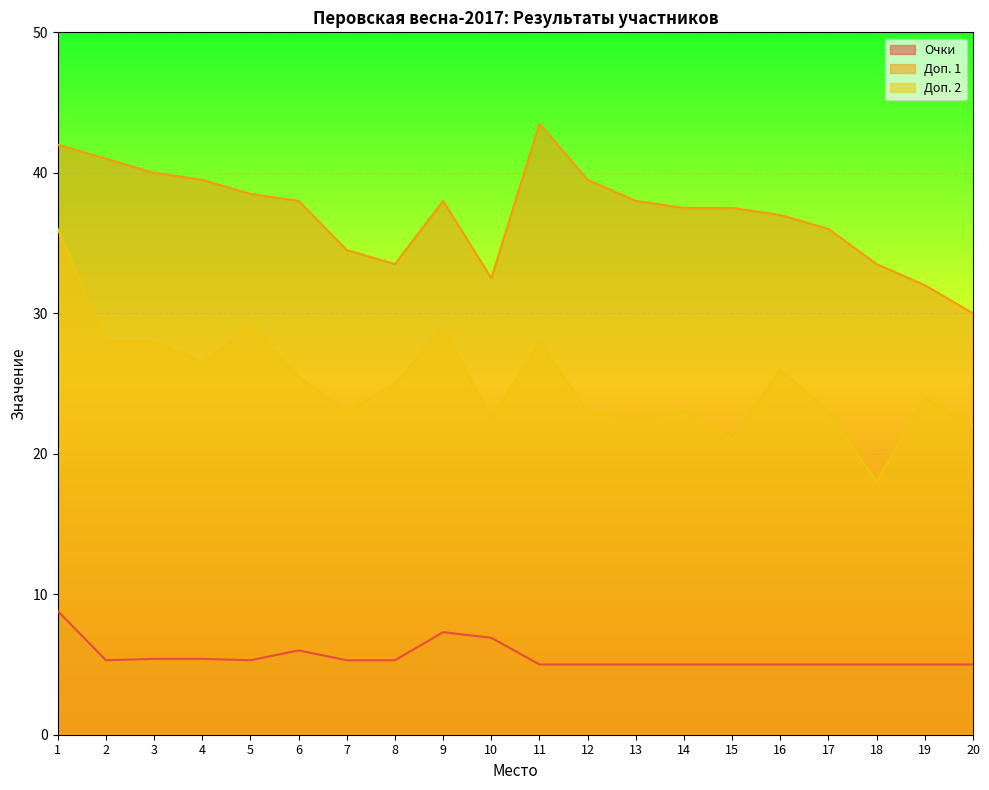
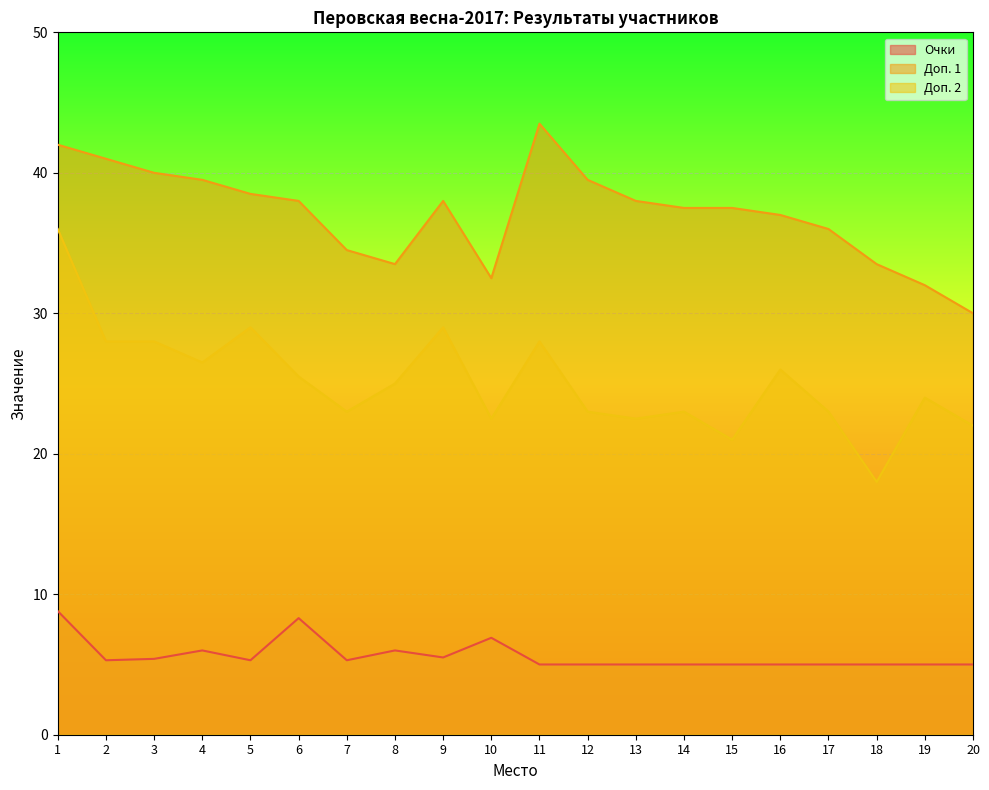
  {
    "Очки": {
      "1": 8.8,
      "2": 5.3,
      "3": 5.4,
-     "4": 5.4,
+     "4": 6.0,
      "5": 5.3,
-     "6": 6.0,
+     "6": 8.3,
      "7": 5.3,
-     "8": 5.3,
-     "9": 7.3,
+     "8": 6.0,
+     "9": 5.5,
      "10": 6.9,
      "11": 5.0,
      "12": 5.0,
      "13": 5.0,
      "14": 5.0,
      "15": 5.0,
      "16": 5.0,
      "17": 5.0,
      "18": 5.0,
      "19": 5.0,
      "20": 5.0
    }
  }
